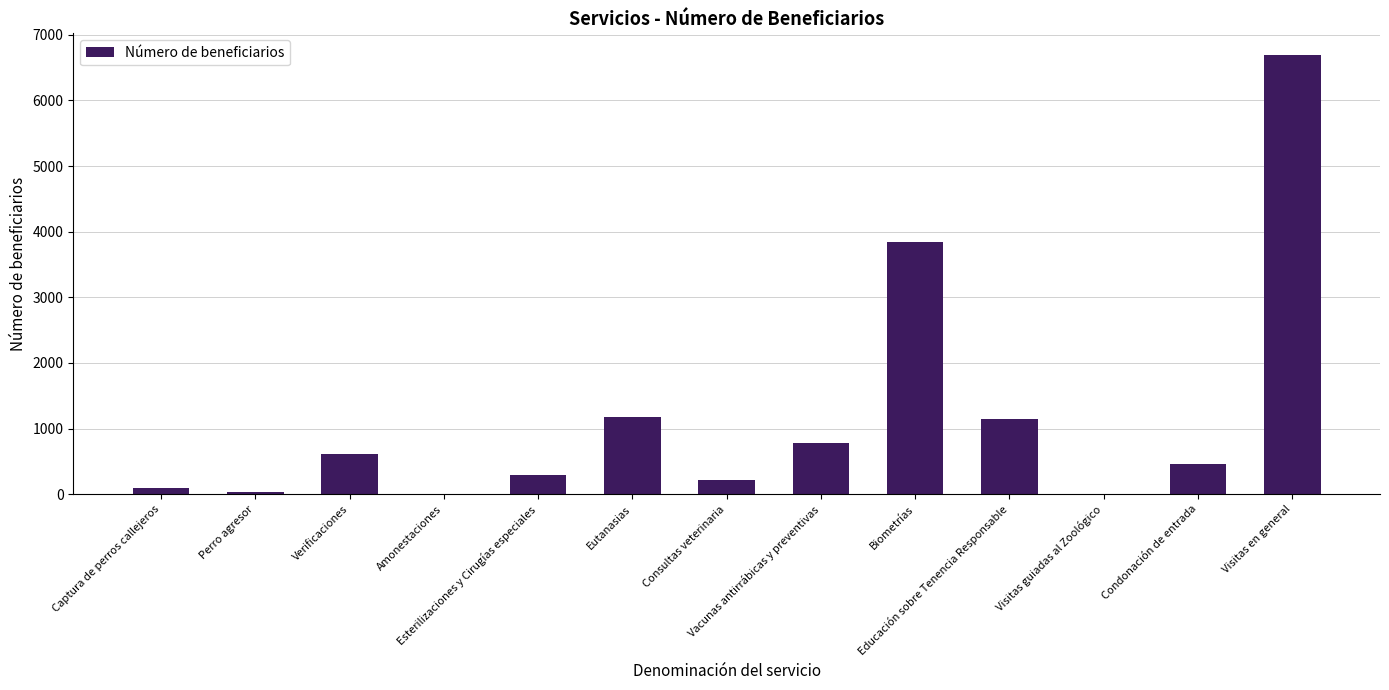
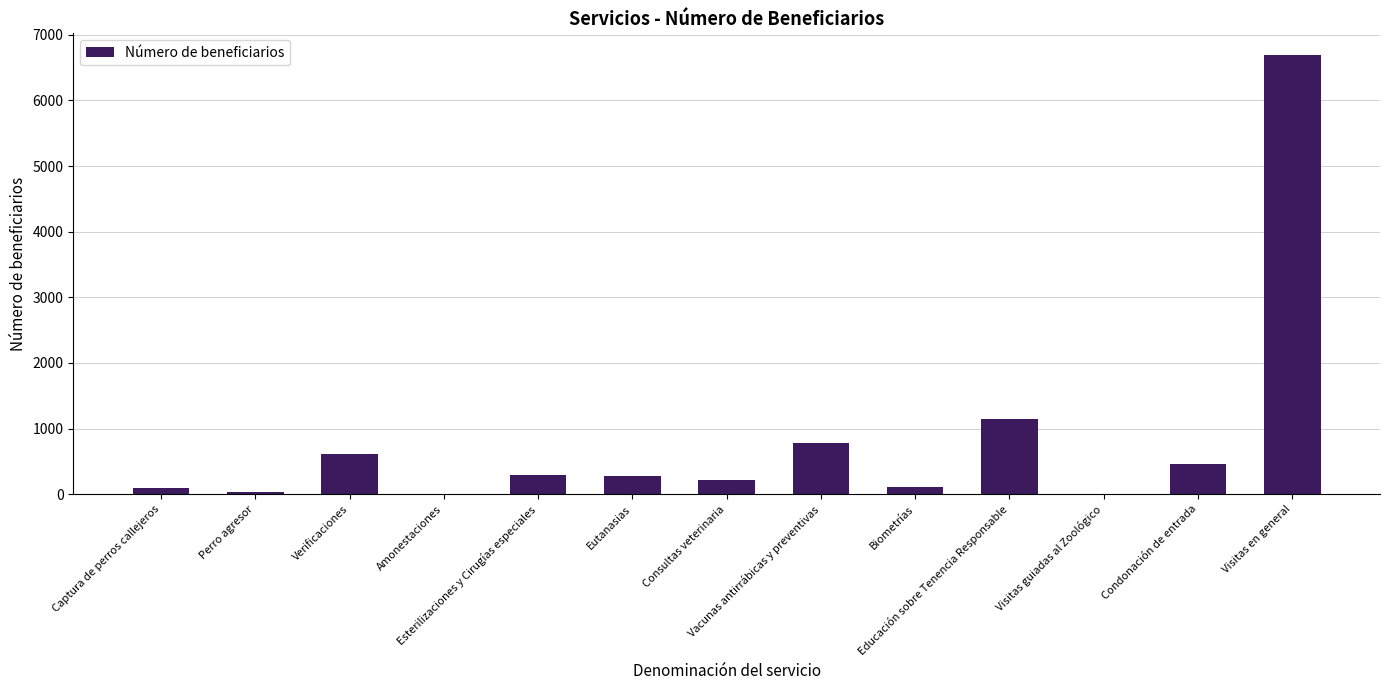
  {
    "Captura de perros callejeros": 100,
    "Verificaciones": 600,
    "Amonestaciones": 0,
    "Esterilizaciones y Cirugías especiales": 300,
-   "Eutanasias": 1200,
+   "Eutanasias": 300,
    "Consultas veterinaria": 200,
    "Vacunas antirrábicas y preventivas": 800,
-   "Biometrías": 3800,
+   "Biometrías": 100,
    "Educación sobre Tenencia Responsable": 1200,
    "Condonación de entrada": 500,
    "Visitas en general": 6700
  }
